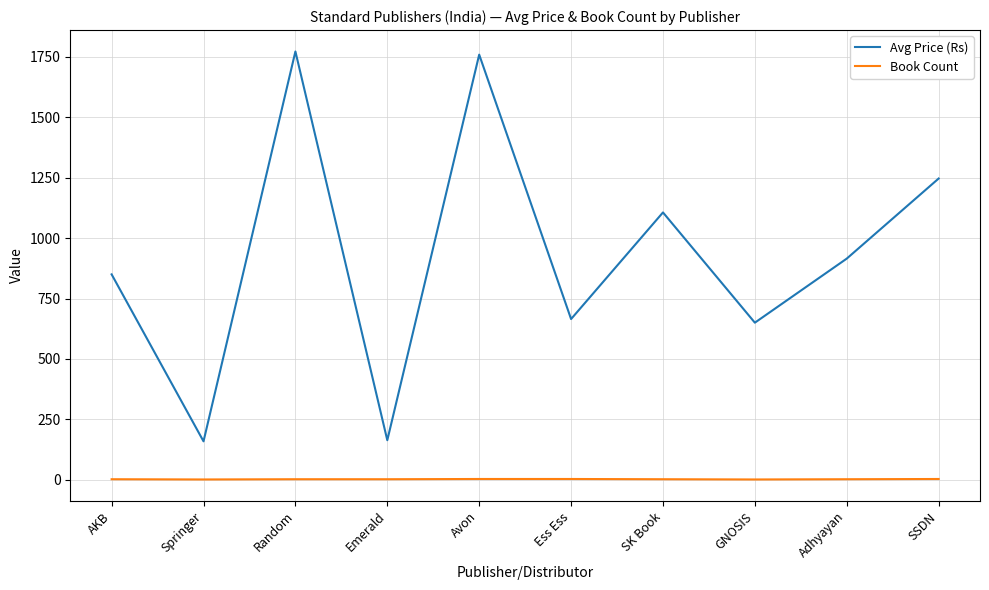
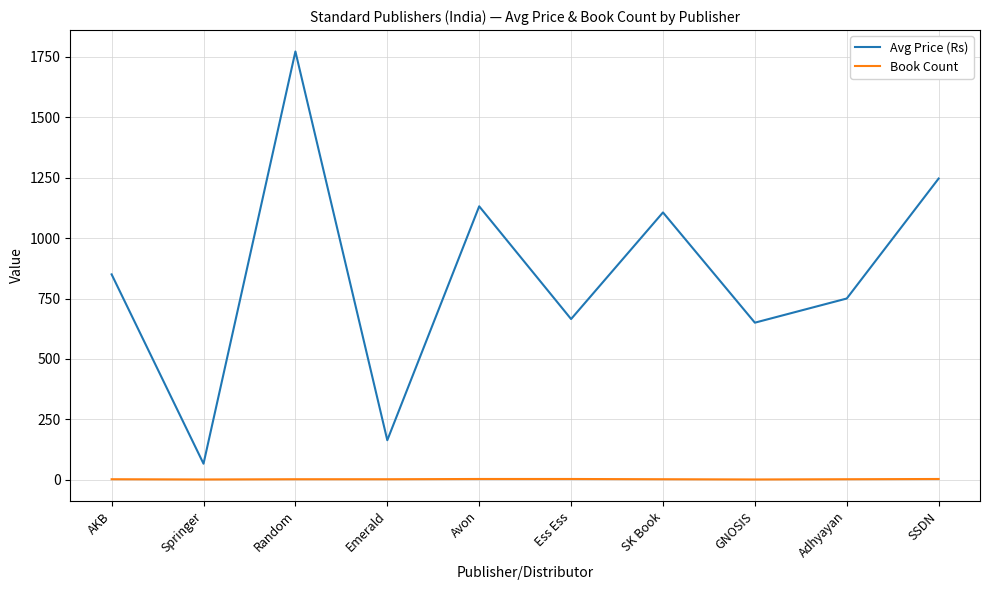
  {
    "Avg Price (Rs)": {
      "AKB": 850,
-     "Springer": 160,
+     "Springer": 70,
      "Random": 1770,
      "Emerald": 160,
-     "Avon": 1760,
+     "Avon": 1130,
      "Ess Ess": 670,
      "SK Book": 1110,
      "GNOSIS": 650,
-     "Adhyayan": 920,
+     "Adhyayan": 750,
      "SSDN": 1250
    },
    "Book Count": {
      "AKB": 0,
      "Springer": 0,
      "Random": 0,
      "Emerald": 0,
      "Avon": 0,
      "Ess Ess": 0,
      "SK Book": 0,
      "GNOSIS": 0,
      "Adhyayan": 0,
      "SSDN": 0
    }
  }
